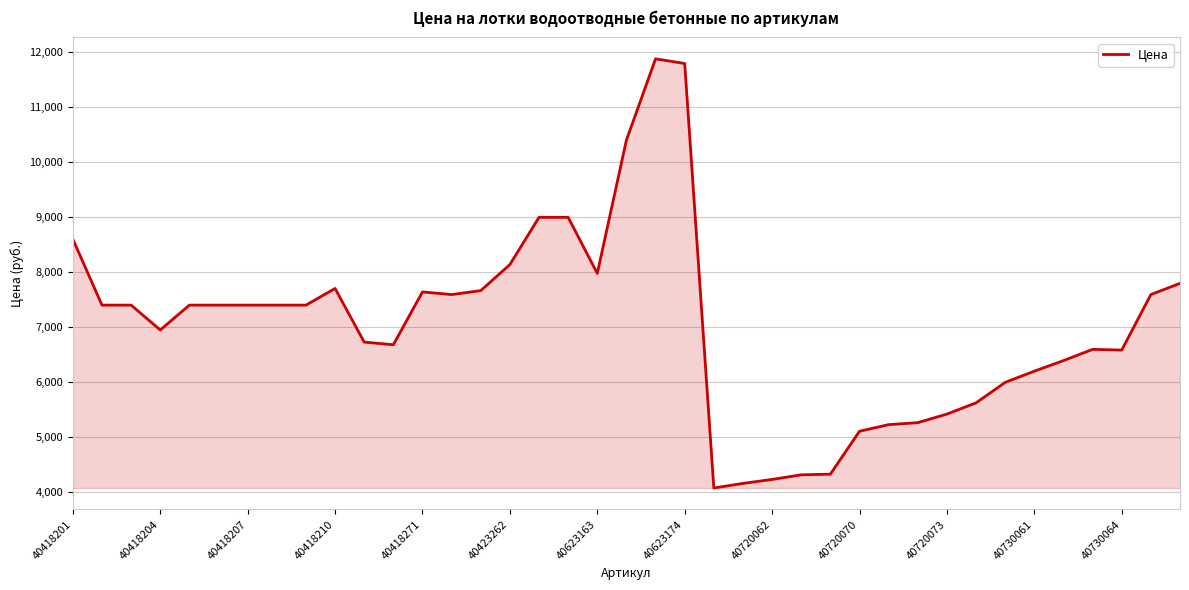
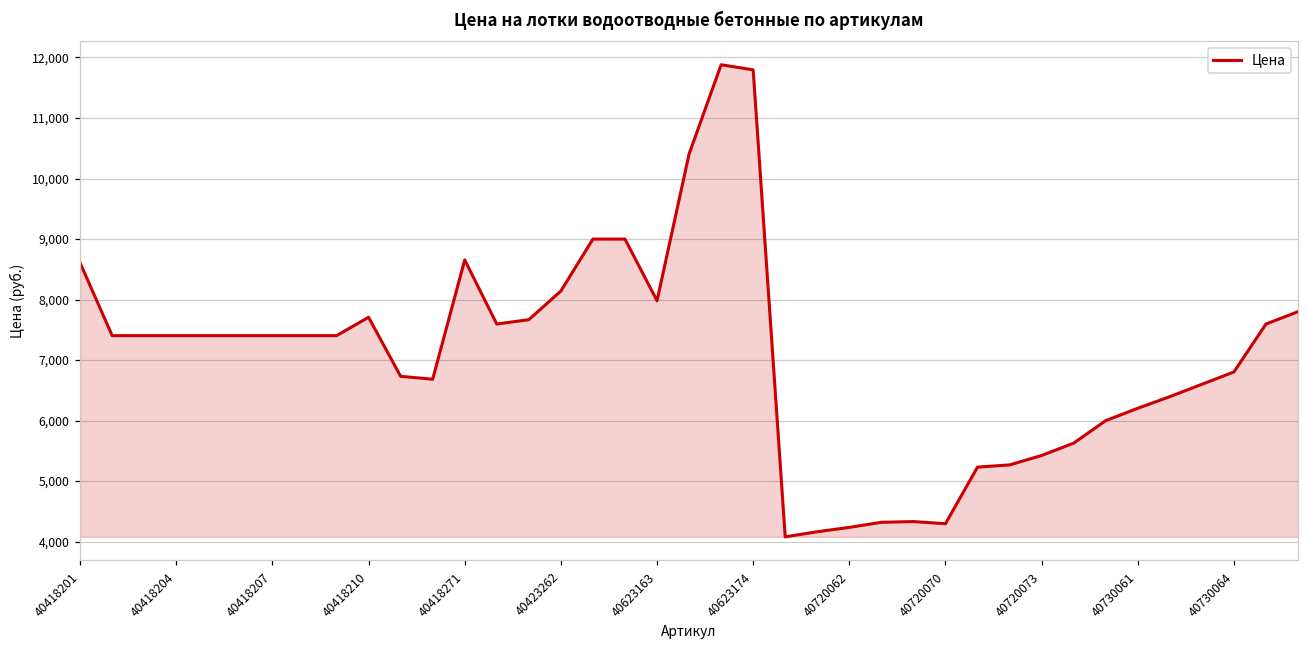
  {
    "40418201": "8,600",
-   "40418204": "7,000",
+   "40418204": "7,400",
    "40418207": "7,400",
    "40418210": "7,700",
-   "40418271": "7,600",
+   "40418271": "8,700",
    "40423262": "8,100",
    "40623163": "8,000",
    "40623174": "11,800",
    "40720062": "4,200",
-   "40720070": "5,100",
+   "40720070": "4,300",
    "40720073": "5,400",
    "40730061": "6,200",
-   "40730064": "6,600"
+   "40730064": "6,800"
  }
